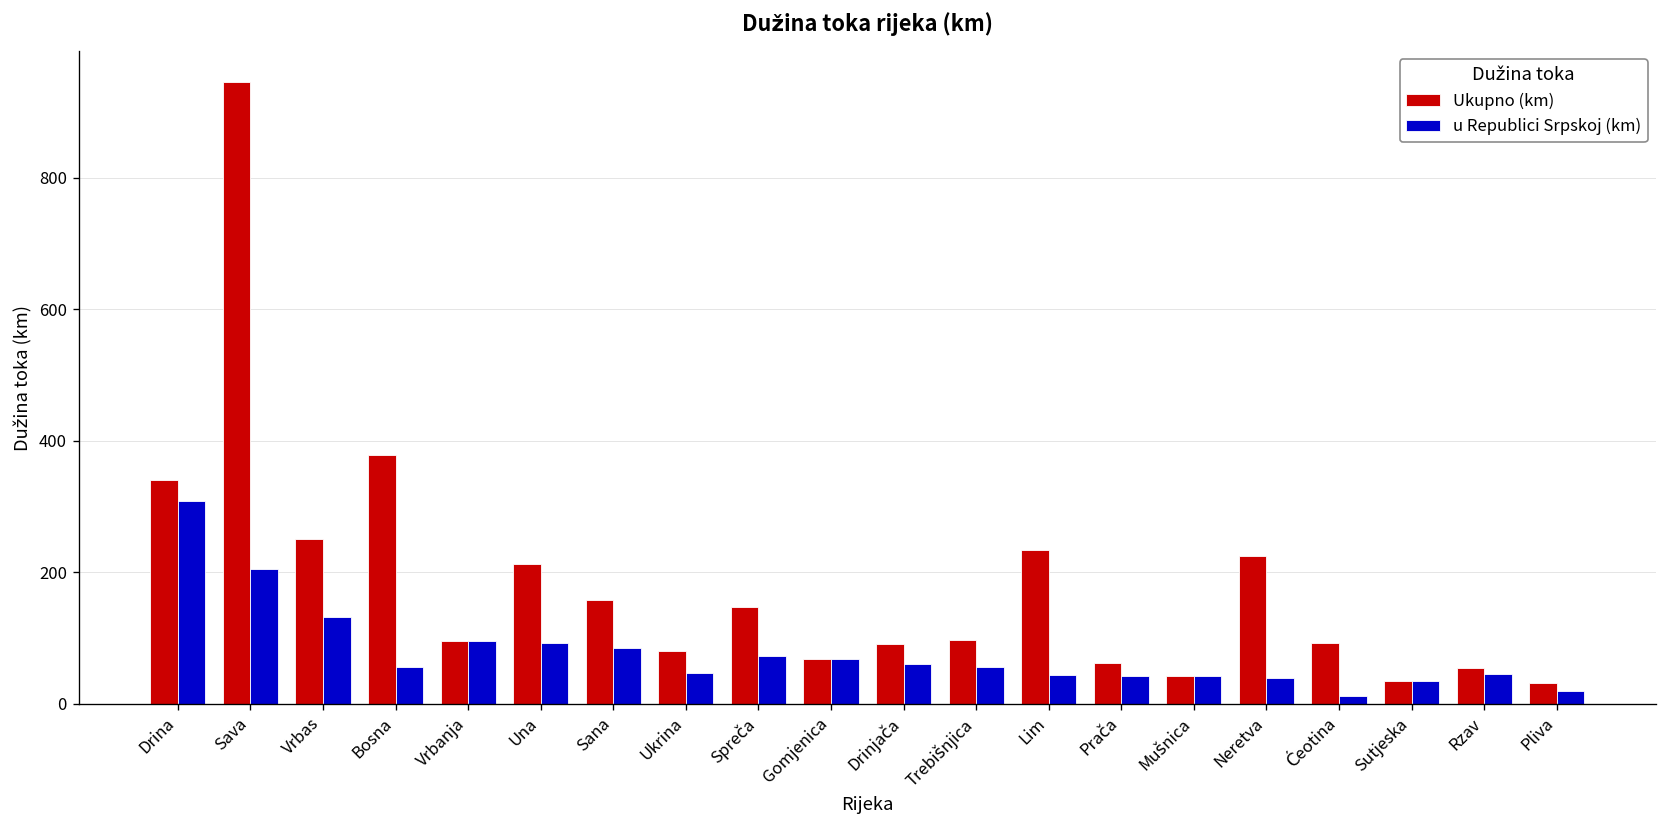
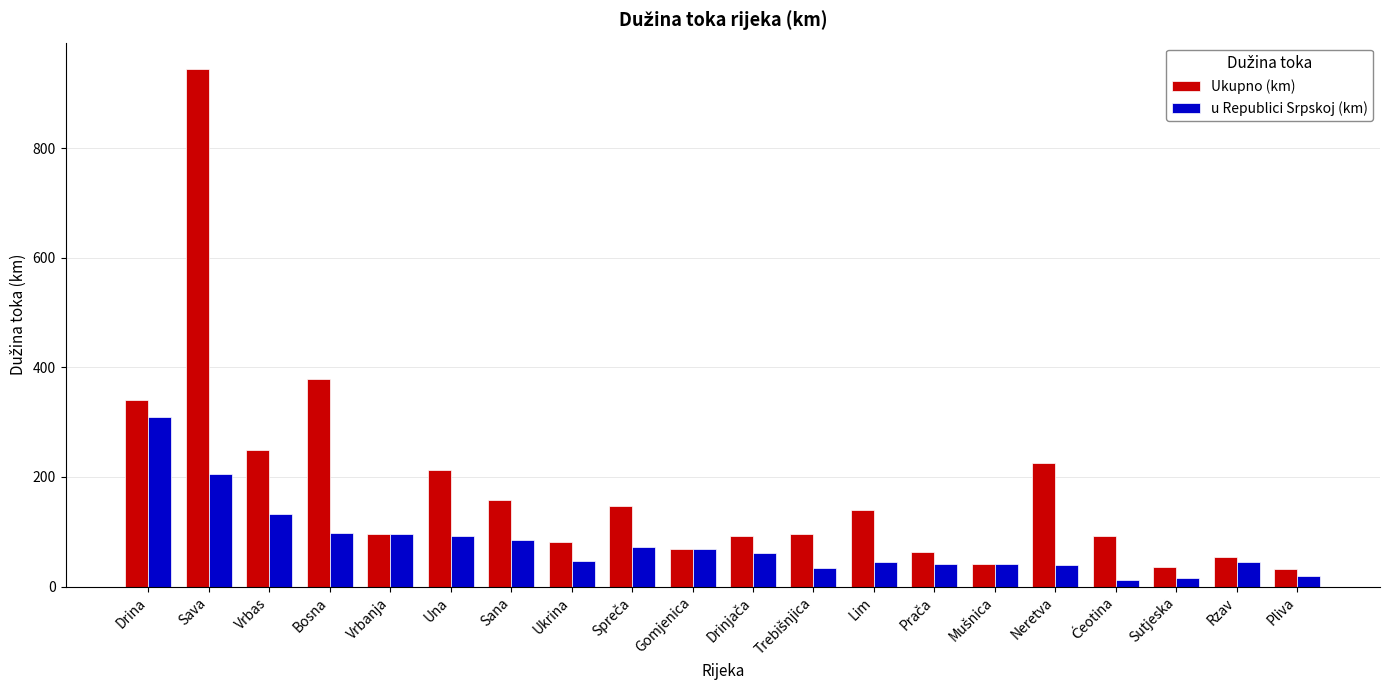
  {
    "Ukupno (km)": {
      "Drina": 340,
      "Sava": 950,
      "Vrbas": 250,
      "Bosna": 380,
      "Vrbanja": 100,
      "Una": 210,
      "Sana": 160,
      "Ukrina": 80,
      "Spreča": 150,
      "Gomjenica": 70,
      "Drinjača": 90,
      "Trebišnjica": 100,
-     "Lim": 230,
+     "Lim": 140,
      "Prača": 60,
      "Mušnica": 40,
      "Neretva": 230,
      "Ćeotina": 90,
      "Sutjeska": 40,
      "Rzav": 50,
      "Pliva": 30
    },
    "u Republici Srpskoj (km)": {
      "Drina": 310,
      "Sava": 200,
      "Vrbas": 130,
-     "Bosna": 60,
+     "Bosna": 100,
      "Vrbanja": 100,
      "Una": 90,
      "Sana": 90,
      "Ukrina": 50,
      "Spreča": 70,
      "Gomjenica": 70,
      "Drinjača": 60,
-     "Trebišnjica": 60,
+     "Trebišnjica": 30,
      "Lim": 40,
      "Prača": 40,
      "Mušnica": 40,
      "Neretva": 40,
      "Ćeotina": 10,
-     "Sutjeska": 40,
+     "Sutjeska": 20,
      "Rzav": 50,
      "Pliva": 20
    }
  }
